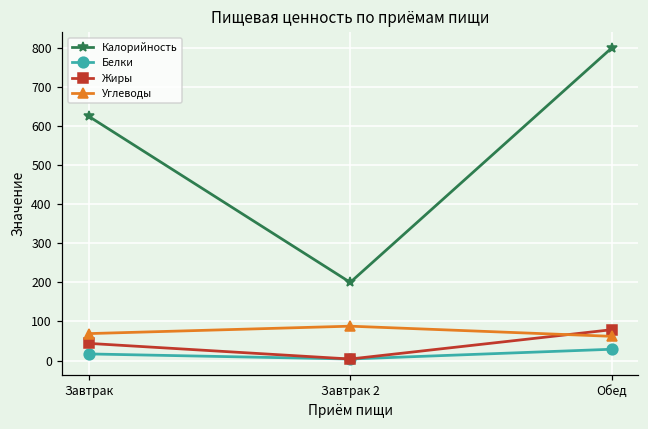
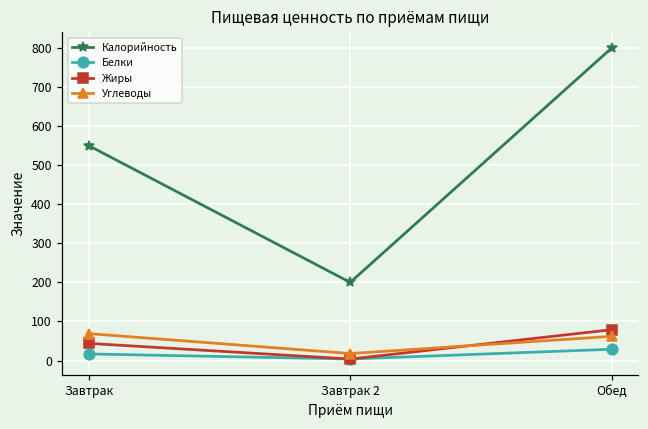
  {
    "Калорийность": {
-     "Завтрак": 630,
+     "Завтрак": 550,
      "Завтрак 2": 200,
      "Обед": 800
    },
    "Белки": {
      "Завтрак": 20,
      "Обед": 30
    },
    "Жиры": {
      "Завтрак": 40,
      "Обед": 80
    },
    "Углеводы": {
      "Завтрак": 70,
-     "Завтрак 2": 90,
+     "Завтрак 2": 20,
      "Обед": 60
    }
  }
